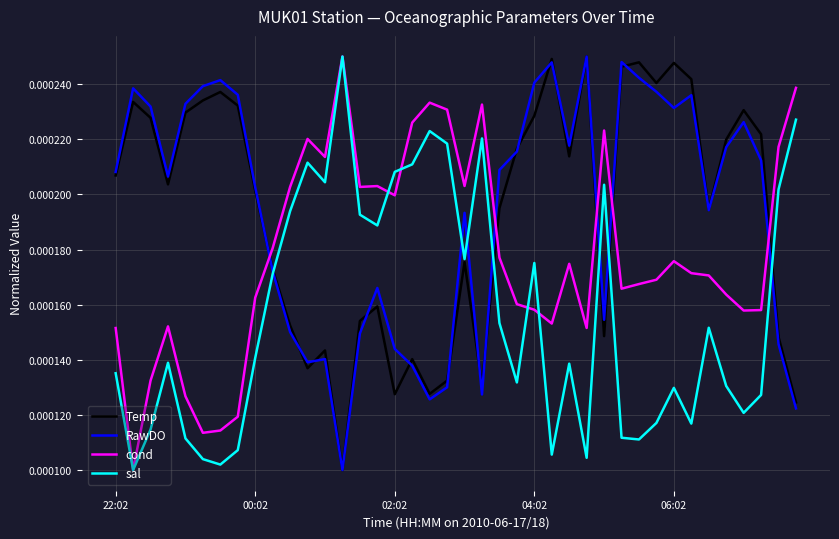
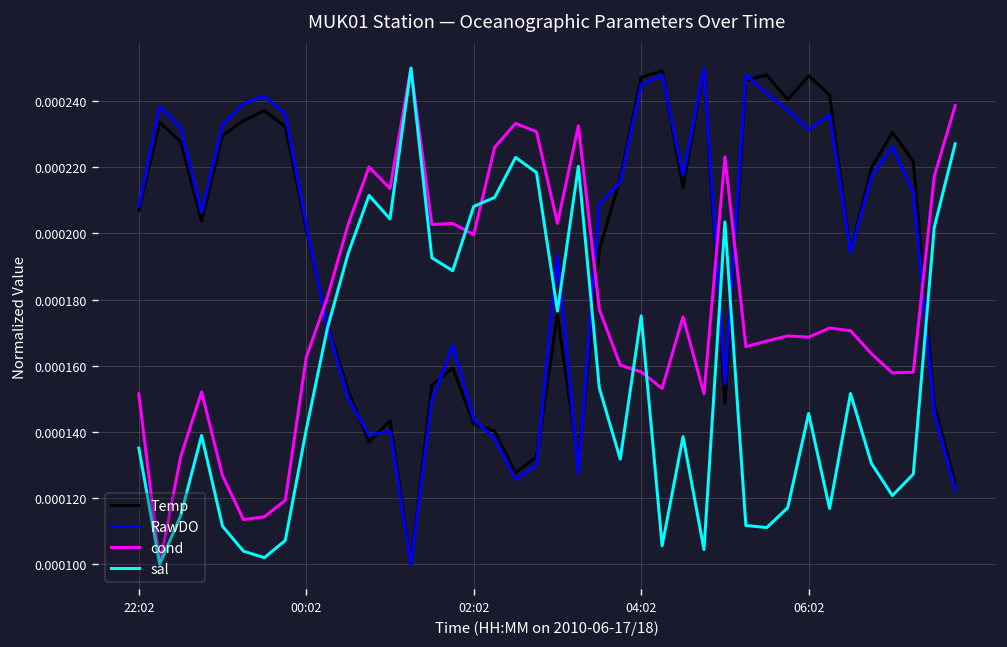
  {
    "Temp": {
      "22:02": 0.000207,
      "00:02": 0.000201,
-     "02:02": 0.000128,
-     "04:02": 0.000229,
+     "02:02": 0.000142,
+     "04:02": 0.000247,
      "06:02": 0.000248
    },
    "RawDO": {
      "22:02": 0.000208,
      "00:02": 0.000203,
      "02:02": 0.000144,
-     "04:02": 0.000241,
+     "04:02": 0.000245,
      "06:02": 0.000231
    },
    "cond": {
      "22:02": 0.000152,
      "00:02": 0.000163,
      "02:02": 0.000200,
      "04:02": 0.000158,
-     "06:02": 0.000176
+     "06:02": 0.000169
    },
    "sal": {
      "22:02": 0.000135,
      "00:02": 0.000141,
      "02:02": 0.000208,
      "04:02": 0.000175,
-     "06:02": 0.000130
+     "06:02": 0.000146
    }
  }
